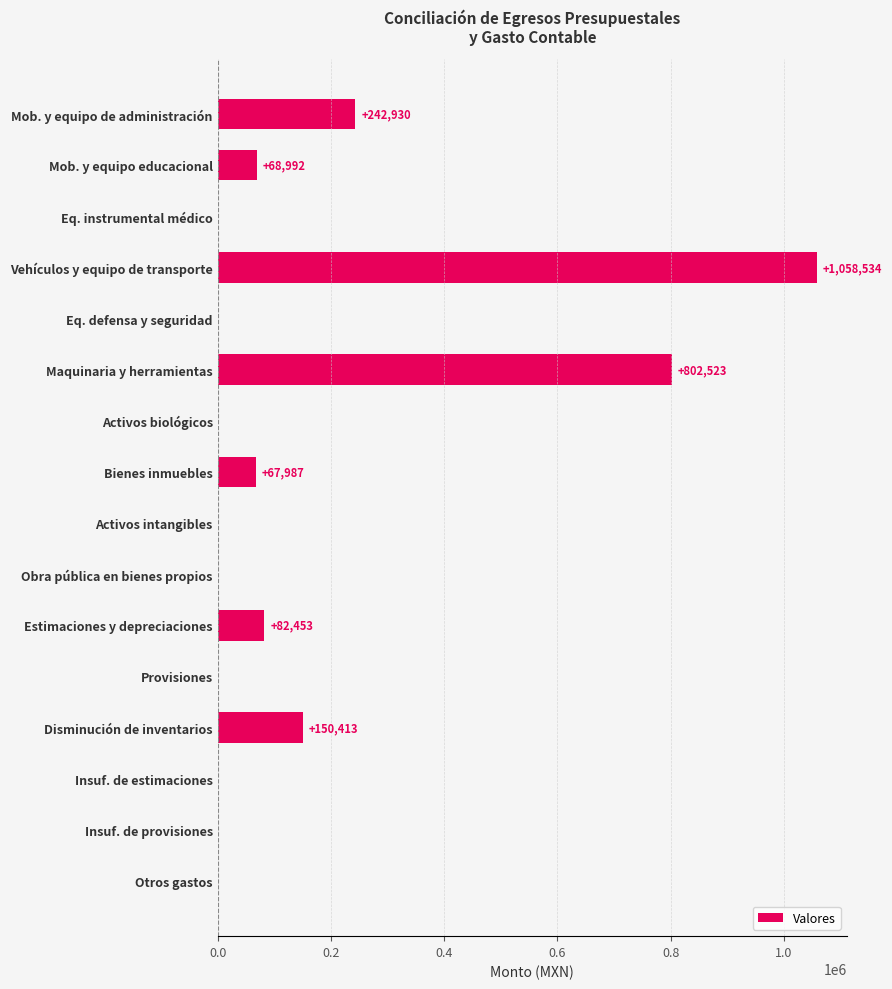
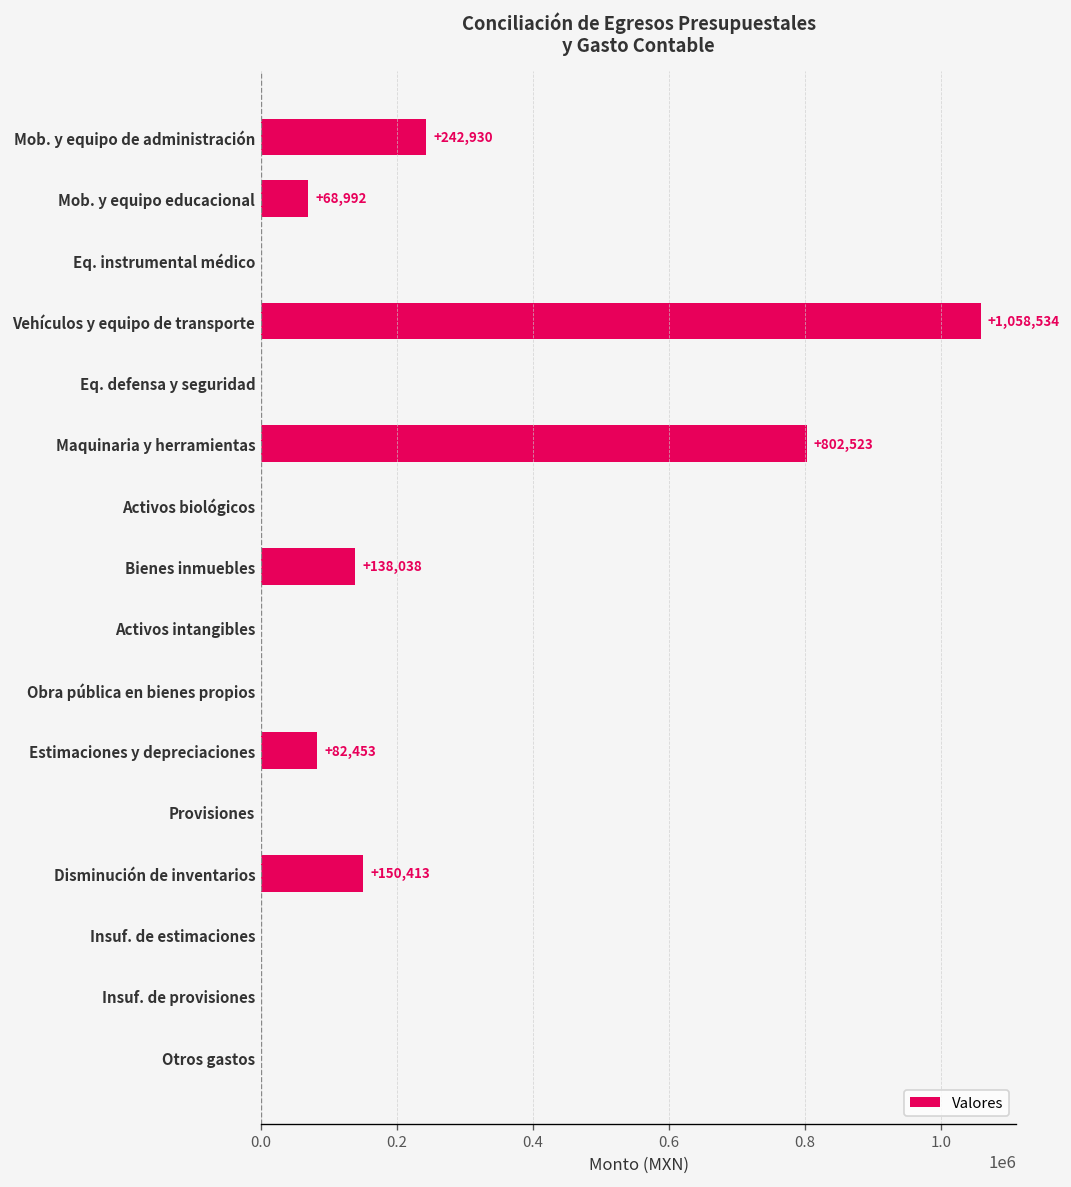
  {
    "Mob. y equipo de administración": "+242,930",
    "Mob. y equipo educacional": "+68,992",
    "Vehículos y equipo de transporte": "+1,058,534",
    "Maquinaria y herramientas": "+802,523",
-   "Bienes inmuebles": "+67,987",
+   "Bienes inmuebles": "+138,038",
    "Estimaciones y depreciaciones": "+82,453",
    "Disminución de inventarios": "+150,413"
  }
